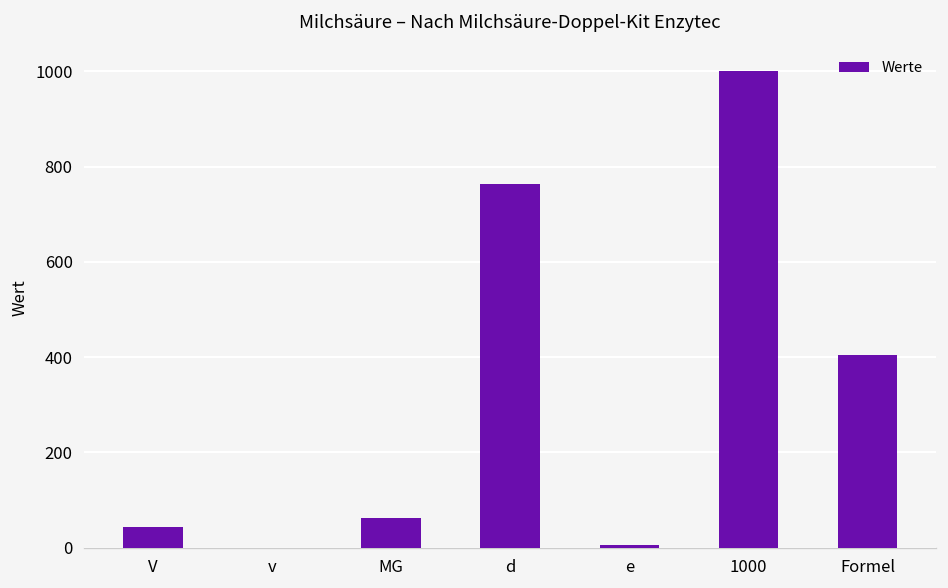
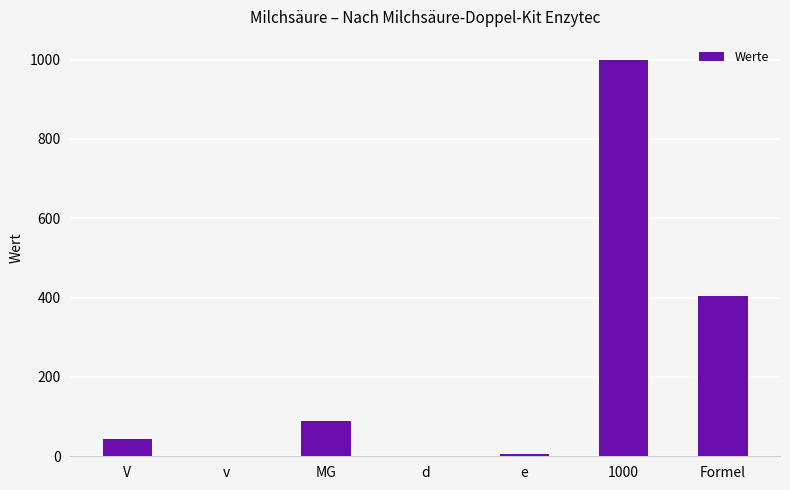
  {
    "V": 40,
-   "MG": 60,
-   "d": 760,
+   "MG": 90,
+   "d": 0,
    "1000": 1000,
    "Formel": 400
  }
